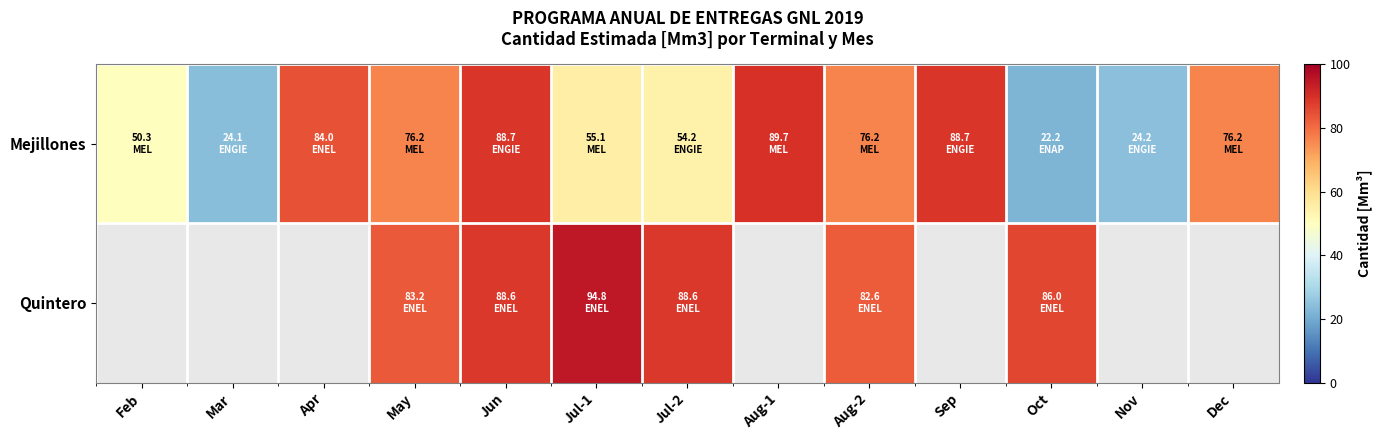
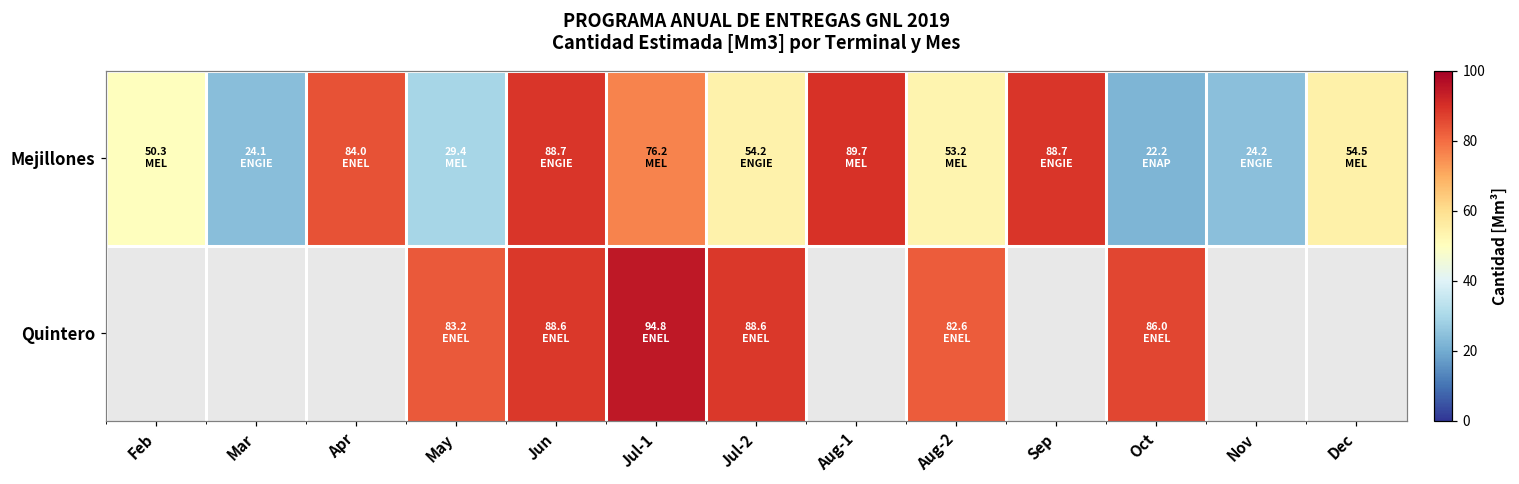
  {
    "Mejillones": {
      "Feb": 50.3,
      "Mar": 24.1,
      "Apr": 84.0,
-     "May": 76.2,
+     "May": 29.4,
      "Jun": 88.7,
-     "Jul-1": 55.1,
+     "Jul-1": 76.2,
      "Jul-2": 54.2,
      "Aug-1": 89.7,
-     "Aug-2": 76.2,
+     "Aug-2": 53.2,
      "Sep": 88.7,
      "Oct": 22.2,
      "Nov": 24.2,
-     "Dec": 76.2
+     "Dec": 54.5
    },
    "Quintero": {
      "May": 83.2,
      "Jun": 88.6,
      "Jul-1": 94.8,
      "Jul-2": 88.6,
      "Aug-2": 82.6,
      "Oct": 86.0
    }
  }
